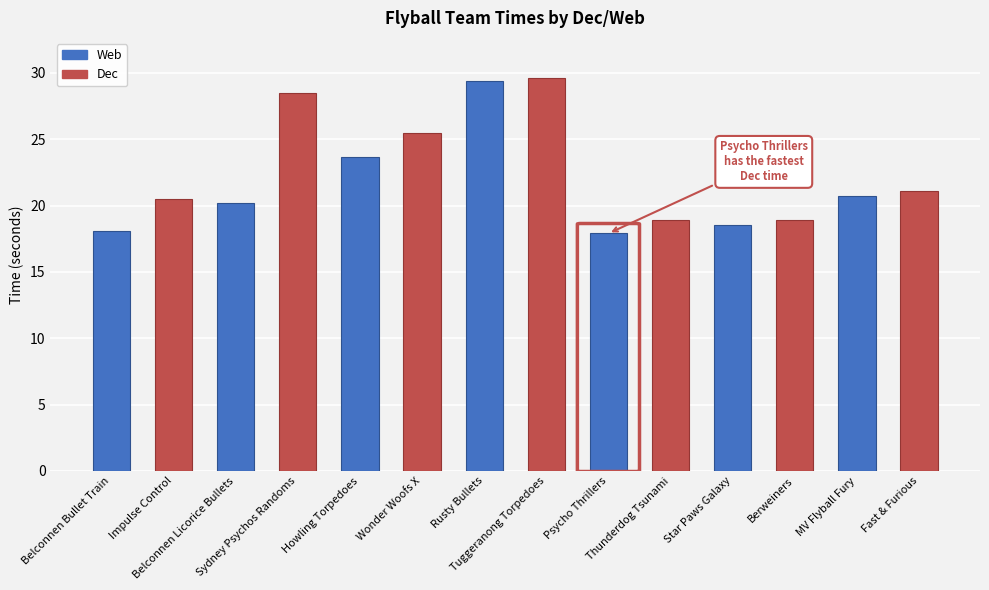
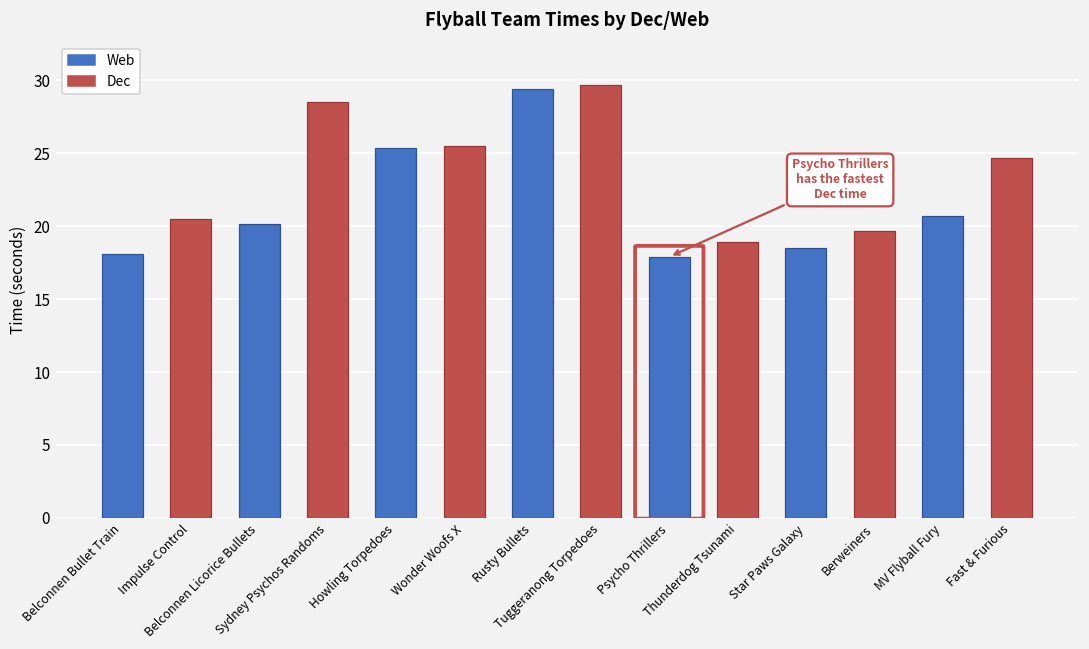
  {
    "Web": {
      "Belconnen Bullet Train": 18.1,
      "Belconnen Licorice Bullets": 20.2,
-     "Howling Torpedoes": 23.6,
+     "Howling Torpedoes": 25.3,
      "Rusty Bullets": 29.4,
      "Psycho Thrillers": 17.9,
      "Star Paws Galaxy": 18.5,
      "MV Flyball Fury": 20.7
    },
    "Dec": {
      "Impulse Control": 20.5,
      "Sydney Psychos Randoms": 28.5,
      "Wonder Woofs X": 25.5,
      "Tuggeranong Torpedoes": 29.6,
      "Thunderdog Tsunami": 18.9,
-     "Berweiners": 18.9,
-     "Fast & Furious": 21.1
+     "Berweiners": 19.7,
+     "Fast & Furious": 24.7
    }
  }
